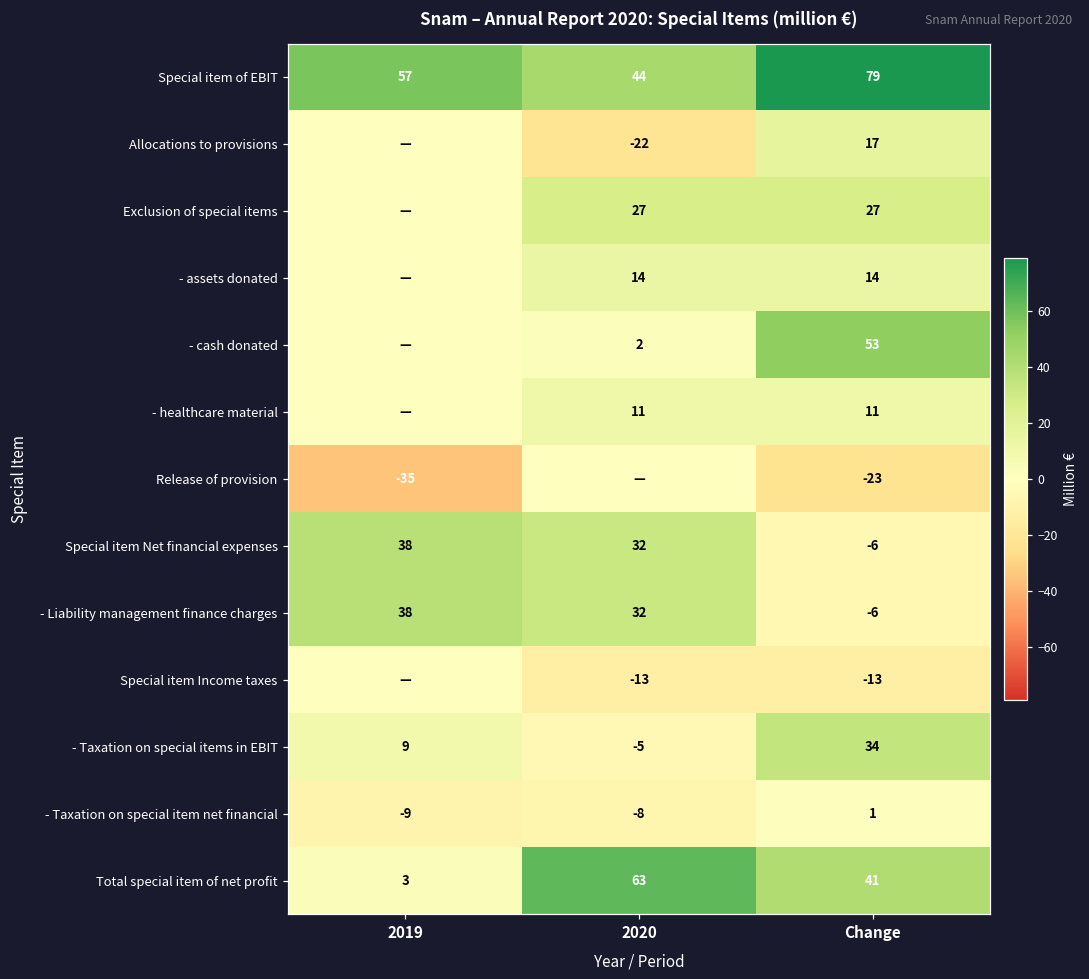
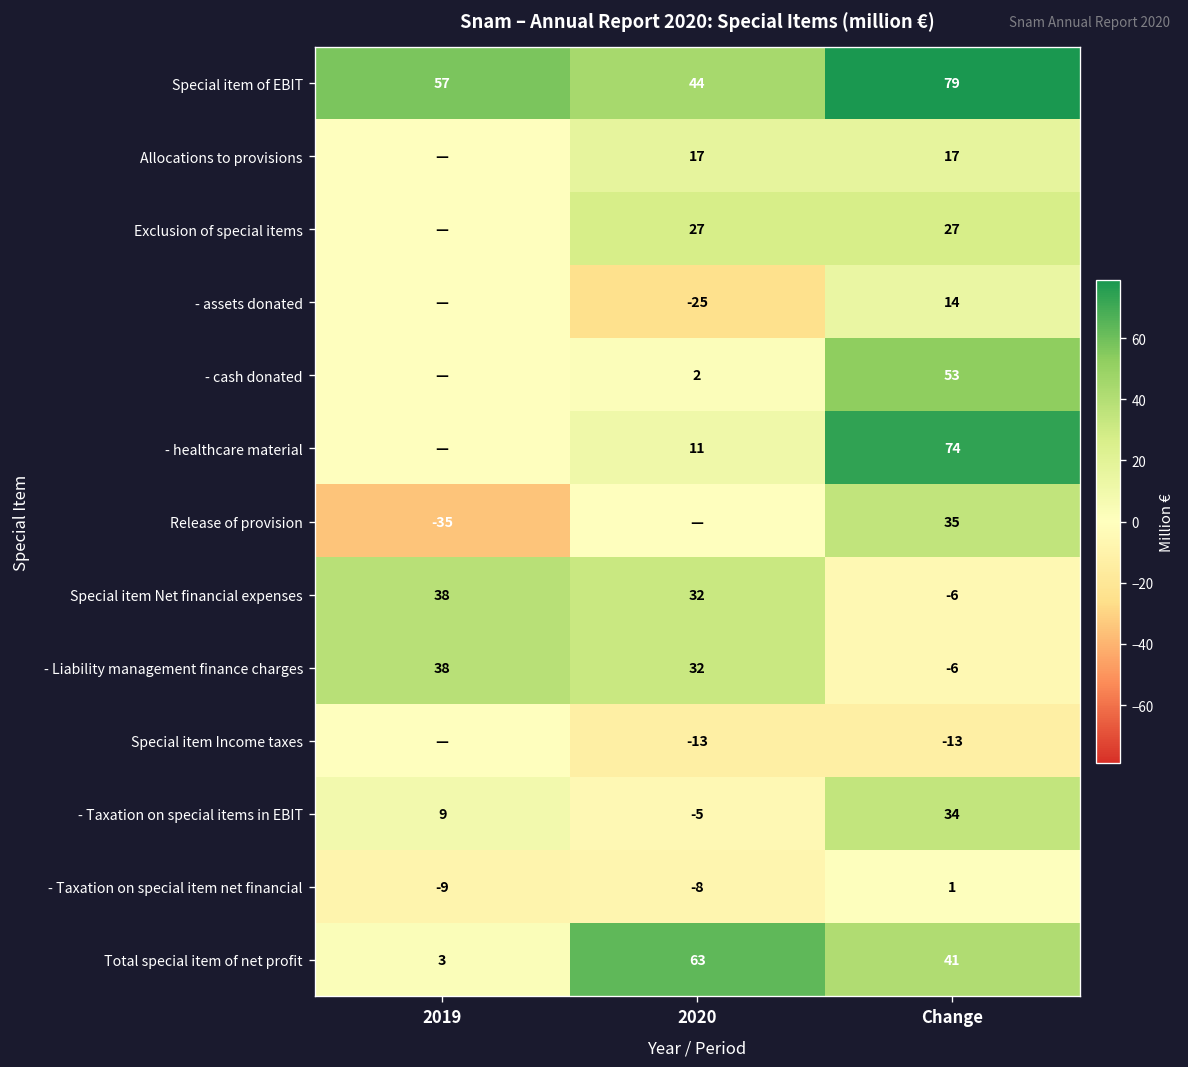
  {
    "Special item of EBIT": {
      "2019": 57,
      "2020": 44,
      "Change": 79
    },
    "Allocations to provisions": {
-     "2020": -22,
+     "2020": 17,
      "Change": 17
    },
    "Exclusion of special items": {
      "2020": 27,
      "Change": 27
    },
    "- assets donated": {
-     "2020": 14,
+     "2020": -25,
      "Change": 14
    },
    "- cash donated": {
      "2020": 2,
      "Change": 53
    },
    "- healthcare material": {
      "2020": 11,
-     "Change": 11
+     "Change": 74
    },
    "Release of provision": {
      "2019": -35,
-     "Change": -23
+     "Change": 35
    },
    "Special item Net financial expenses": {
      "2019": 38,
      "2020": 32,
      "Change": -6
    },
    "- Liability management finance charges": {
      "2019": 38,
      "2020": 32,
      "Change": -6
    },
    "Special item Income taxes": {
      "2020": -13,
      "Change": -13
    },
    "- Taxation on special items in EBIT": {
      "2019": 9,
      "2020": -5,
      "Change": 34
    },
    "- Taxation on special item net financial": {
      "2019": -9,
      "2020": -8,
      "Change": 1
    },
    "Total special item of net profit": {
      "2019": 3,
      "2020": 63,
      "Change": 41
    }
  }
